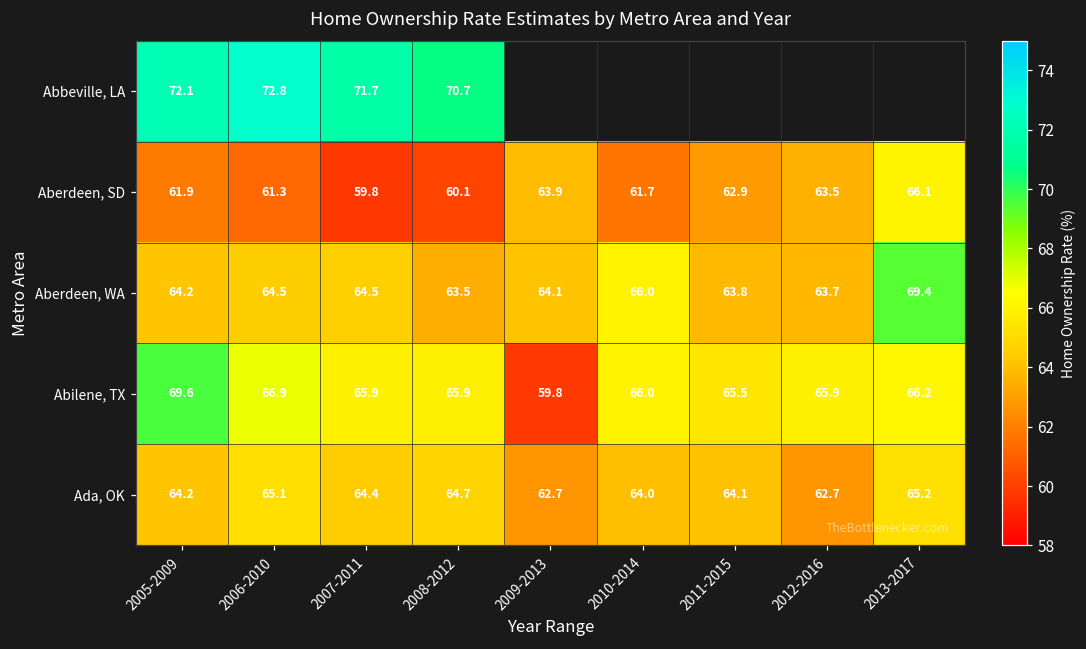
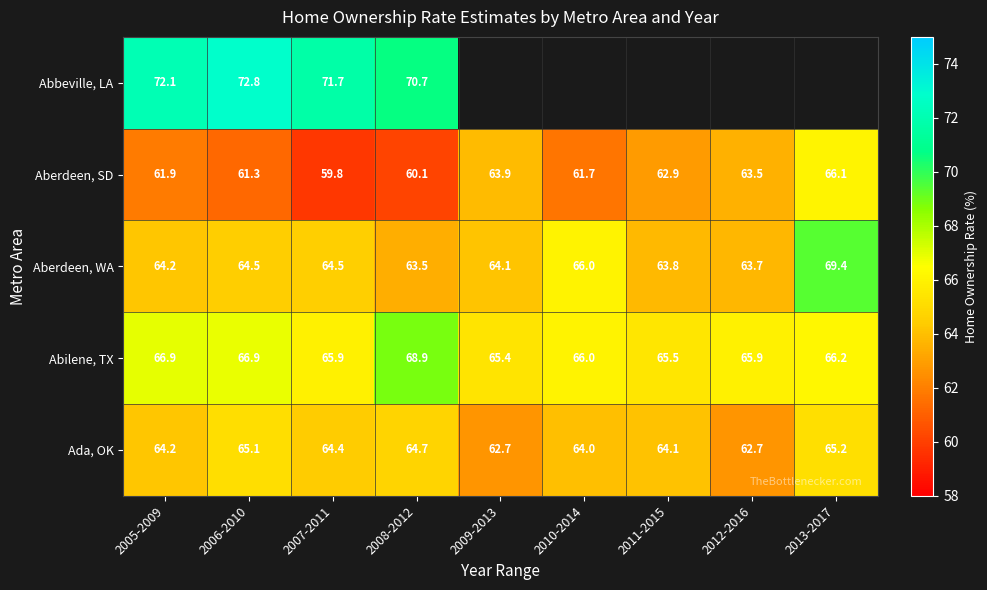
  {
    "Abbeville, LA": {
      "2005-2009": 72.1,
      "2006-2010": 72.8,
      "2007-2011": 71.7,
      "2008-2012": 70.7
    },
    "Aberdeen, SD": {
      "2005-2009": 61.9,
      "2006-2010": 61.3,
      "2007-2011": 59.8,
      "2008-2012": 60.1,
      "2009-2013": 63.9,
      "2010-2014": 61.7,
      "2011-2015": 62.9,
      "2012-2016": 63.5,
      "2013-2017": 66.1
    },
    "Aberdeen, WA": {
      "2005-2009": 64.2,
      "2006-2010": 64.5,
      "2007-2011": 64.5,
      "2008-2012": 63.5,
      "2009-2013": 64.1,
      "2010-2014": 66.0,
      "2011-2015": 63.8,
      "2012-2016": 63.7,
      "2013-2017": 69.4
    },
    "Abilene, TX": {
-     "2005-2009": 69.6,
+     "2005-2009": 66.9,
      "2006-2010": 66.9,
      "2007-2011": 65.9,
-     "2008-2012": 65.9,
-     "2009-2013": 59.8,
+     "2008-2012": 68.9,
+     "2009-2013": 65.4,
      "2010-2014": 66.0,
      "2011-2015": 65.5,
      "2012-2016": 65.9,
      "2013-2017": 66.2
    },
    "Ada, OK": {
      "2005-2009": 64.2,
      "2006-2010": 65.1,
      "2007-2011": 64.4,
      "2008-2012": 64.7,
      "2009-2013": 62.7,
      "2010-2014": 64.0,
      "2011-2015": 64.1,
      "2012-2016": 62.7
    }
  }
